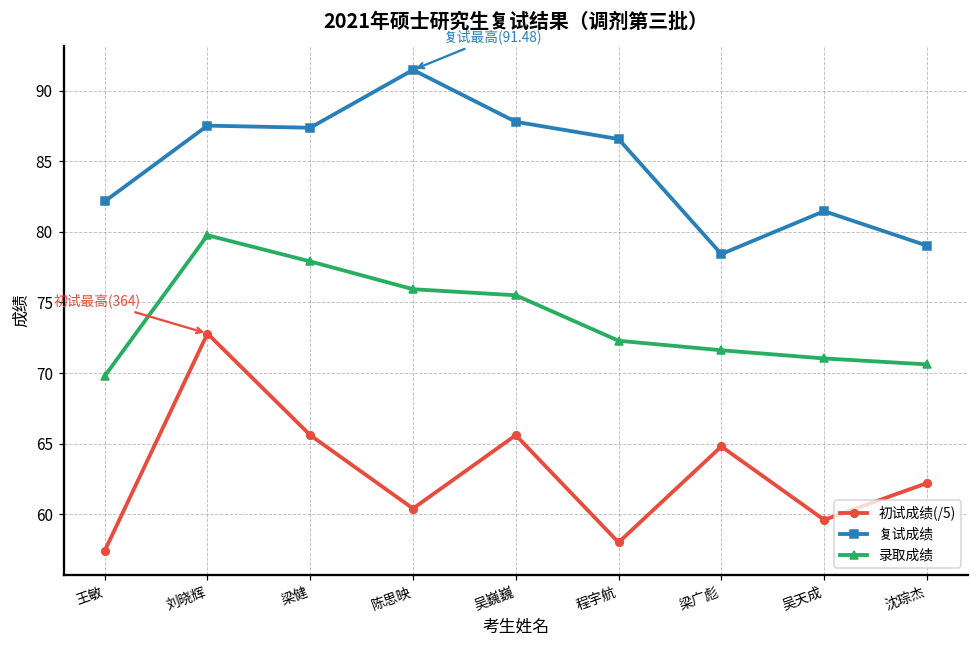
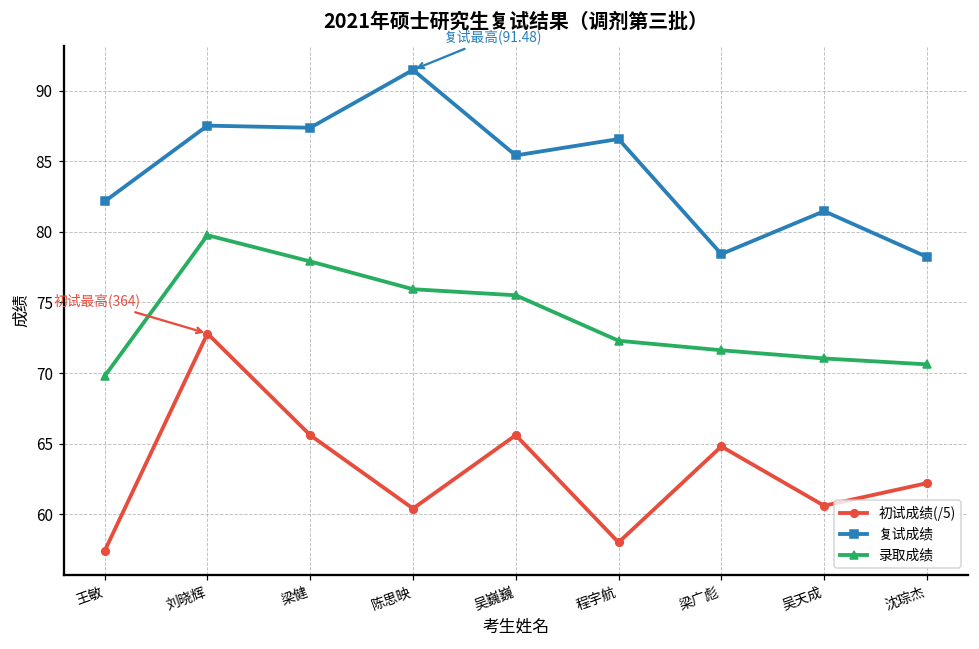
  {
    "初试成绩(/5)": {
      "王敏": 57.4,
      "梁健": 65.6,
      "陈思映": 60.4,
      "吴巍巍": 65.6,
      "程宇航": 58.0,
      "梁广彪": 64.8,
-     "吴天成": 59.6,
+     "吴天成": 60.6,
      "沈琮杰": 62.2
    },
    "复试成绩": {
      "王敏": 82.2,
      "刘晓辉": 87.5,
      "梁健": 87.4,
-     "吴巍巍": 87.8,
+     "吴巍巍": 85.4,
      "程宇航": 86.6,
      "梁广彪": 78.4,
      "吴天成": 81.5,
-     "沈琮杰": 79.0
+     "沈琮杰": 78.2
    },
    "录取成绩": {
      "王敏": 69.8,
      "刘晓辉": 79.8,
      "梁健": 77.9,
      "陈思映": 75.9,
      "吴巍巍": 75.5,
      "程宇航": 72.3,
      "梁广彪": 71.6,
      "吴天成": 71.0,
      "沈琮杰": 70.6
    }
  }
